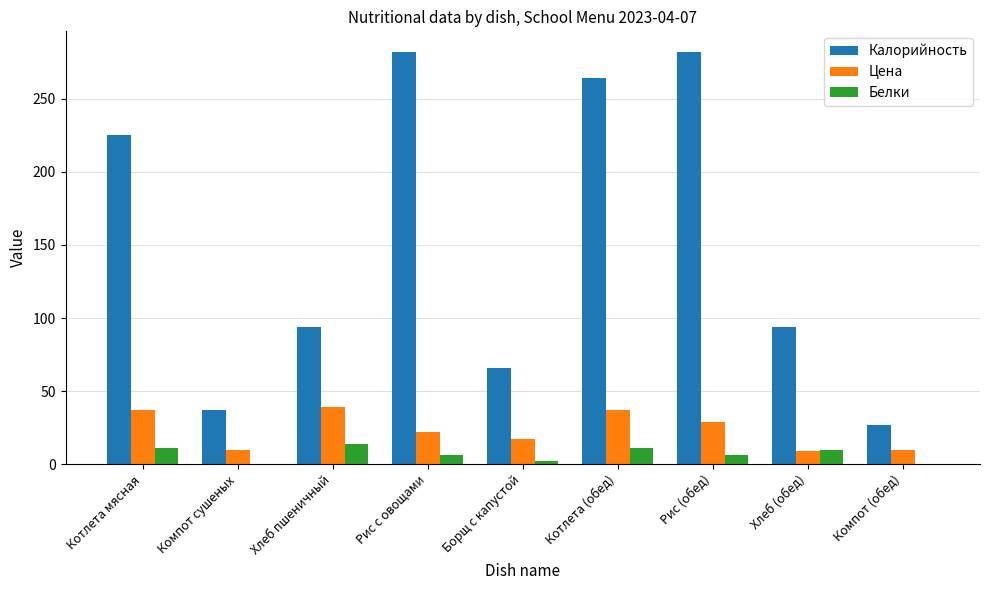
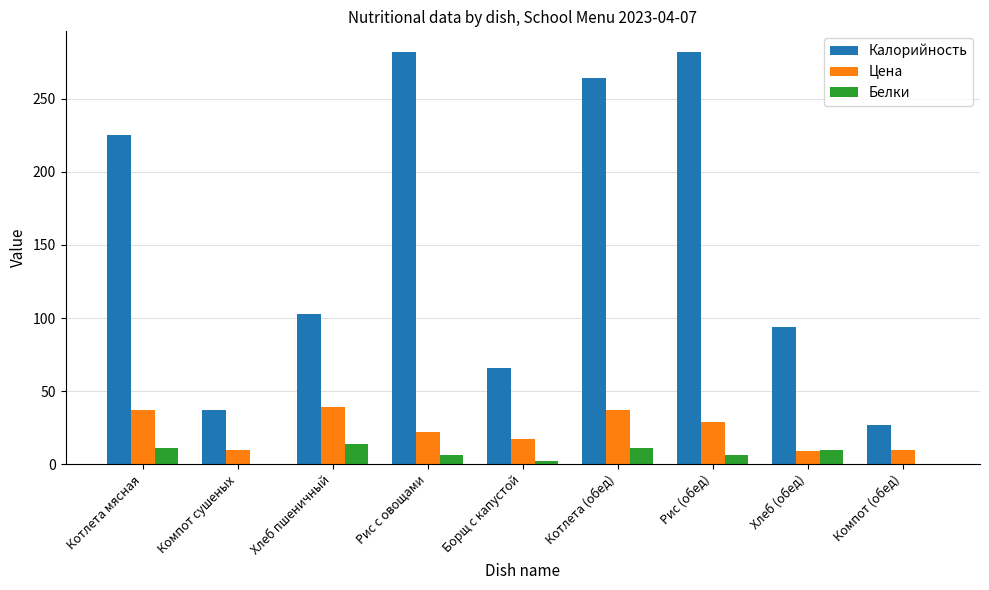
  {
    "Калорийность": {
      "Котлета мясная": 225,
      "Компот сушеных": 37,
-     "Хлеб пшеничный": 94,
+     "Хлеб пшеничный": 103,
      "Рис с овощами": 282,
      "Борщ с капустой": 66,
      "Котлета (обед)": 264,
      "Рис (обед)": 282,
      "Хлеб (обед)": 94,
      "Компот (обед)": 27
    },
    "Цена": {
      "Котлета мясная": 37,
      "Компот сушеных": 10,
      "Хлеб пшеничный": 39,
      "Рис с овощами": 22,
      "Борщ с капустой": 17,
      "Котлета (обед)": 37,
      "Рис (обед)": 29,
      "Хлеб (обед)": 9,
      "Компот (обед)": 10
    },
    "Белки": {
      "Котлета мясная": 11,
      "Компот сушеных": 0,
      "Хлеб пшеничный": 14,
      "Рис с овощами": 6,
      "Борщ с капустой": 2,
      "Котлета (обед)": 11,
      "Рис (обед)": 6,
      "Хлеб (обед)": 10,
      "Компот (обед)": 0
    }
  }
